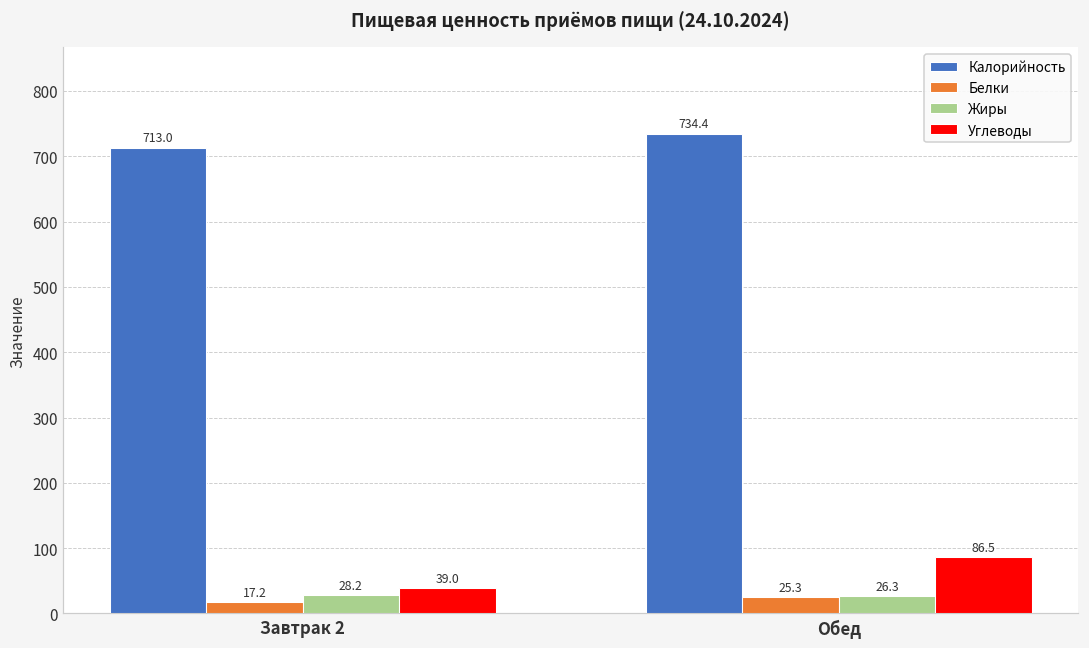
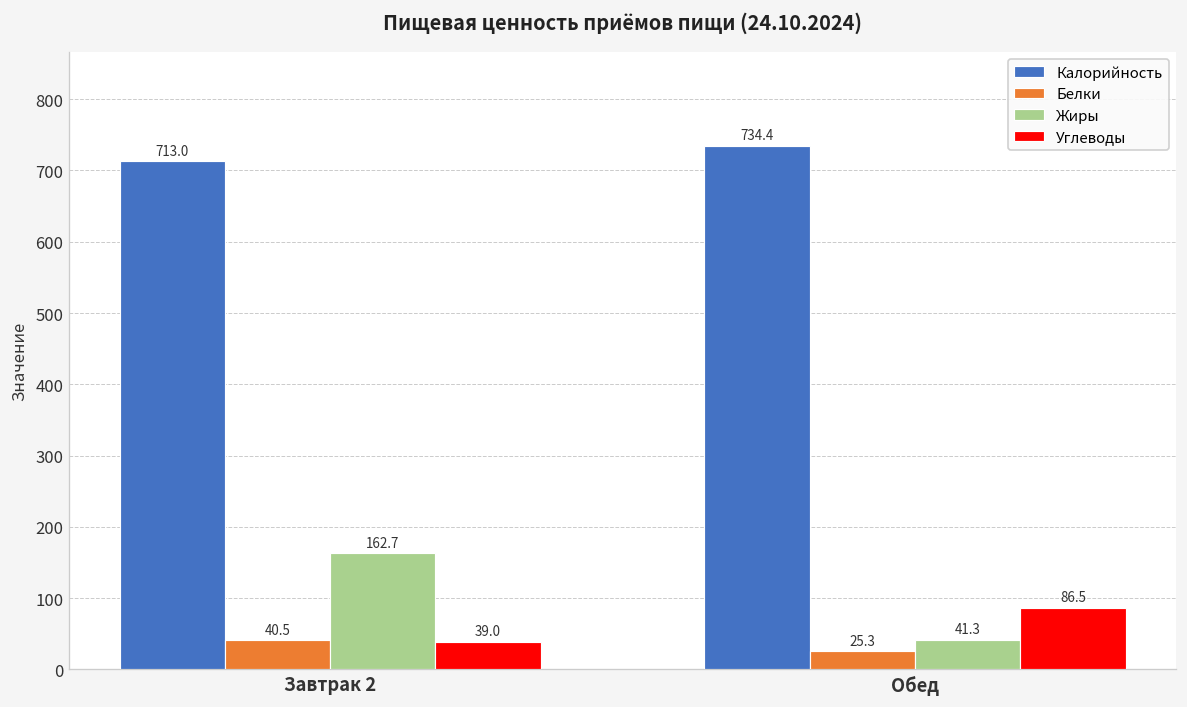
  {
    "Калорийность": {
      "Завтрак 2": 713.0,
      "Обед": 734.4
    },
    "Белки": {
-     "Завтрак 2": 17.2,
+     "Завтрак 2": 40.5,
      "Обед": 25.3
    },
    "Жиры": {
-     "Завтрак 2": 28.2,
-     "Обед": 26.3
+     "Завтрак 2": 162.7,
+     "Обед": 41.3
    },
    "Углеводы": {
      "Завтрак 2": 39.0,
      "Обед": 86.5
    }
  }
